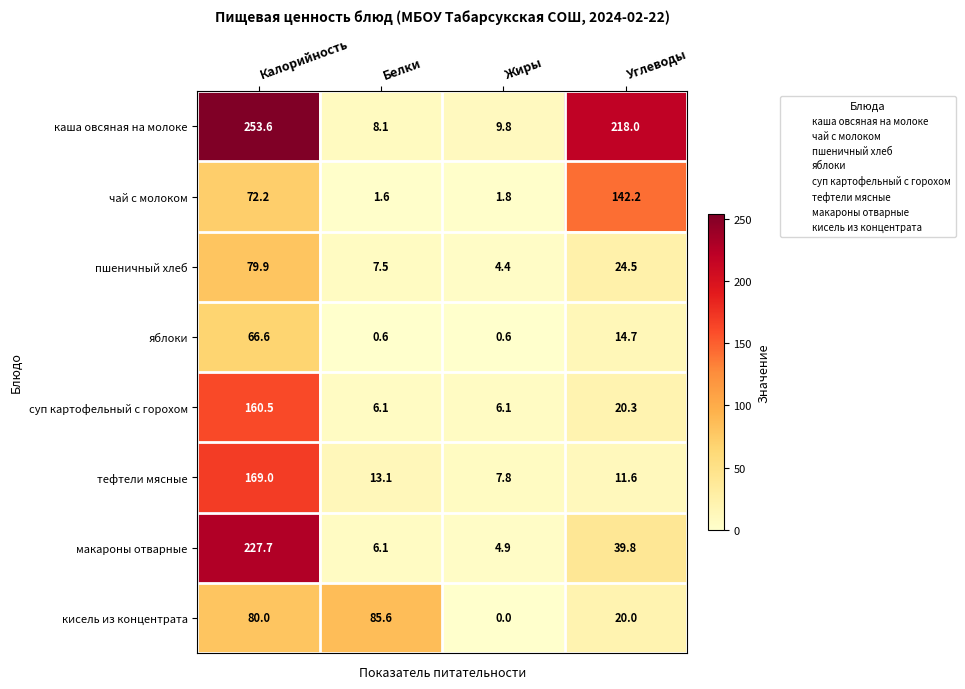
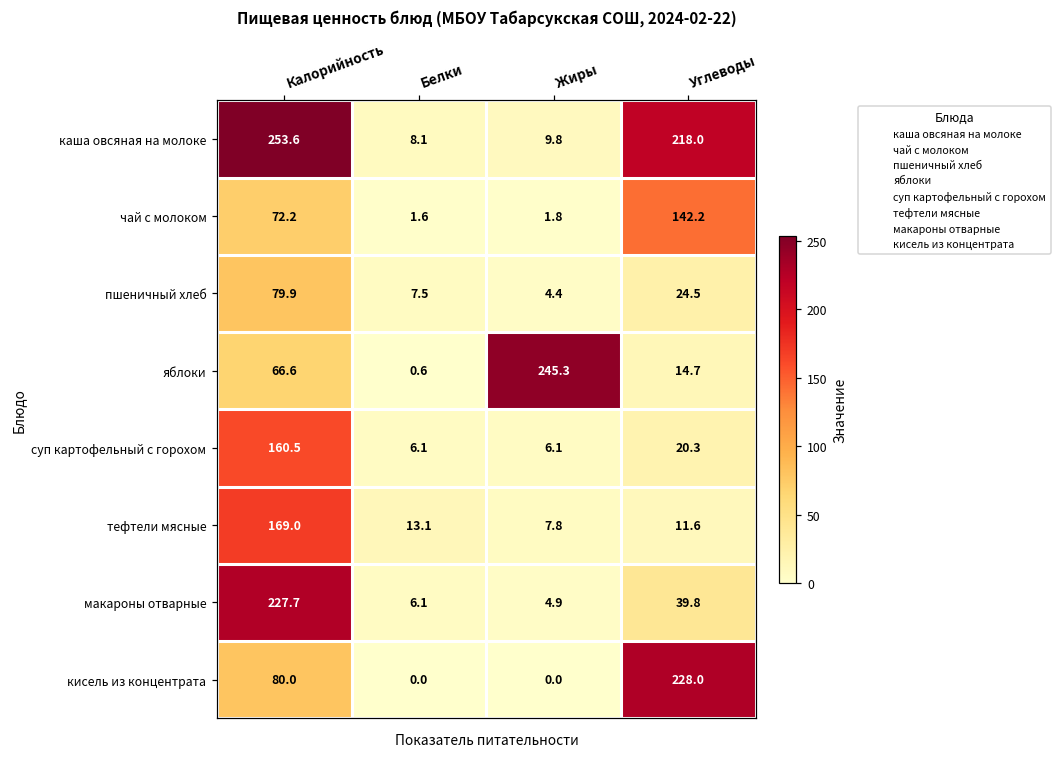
  {
    "каша овсяная на молоке": {
      "Калорийность": 253.6,
      "Белки": 8.1,
      "Жиры": 9.8,
      "Углеводы": 218.0
    },
    "чай с молоком": {
      "Калорийность": 72.2,
      "Белки": 1.6,
      "Жиры": 1.8,
      "Углеводы": 142.2
    },
    "пшеничный хлеб": {
      "Калорийность": 79.9,
      "Белки": 7.5,
      "Жиры": 4.4,
      "Углеводы": 24.5
    },
    "яблоки": {
      "Калорийность": 66.6,
      "Белки": 0.6,
-     "Жиры": 0.6,
+     "Жиры": 245.3,
      "Углеводы": 14.7
    },
    "суп картофельный с горохом": {
      "Калорийность": 160.5,
      "Белки": 6.1,
      "Жиры": 6.1,
      "Углеводы": 20.3
    },
    "тефтели мясные": {
      "Калорийность": 169.0,
      "Белки": 13.1,
      "Жиры": 7.8,
      "Углеводы": 11.6
    },
    "макароны отварные": {
      "Калорийность": 227.7,
      "Белки": 6.1,
      "Жиры": 4.9,
      "Углеводы": 39.8
    },
    "кисель из концентрата": {
      "Калорийность": 80.0,
-     "Белки": 85.6,
+     "Белки": 0.0,
      "Жиры": 0.0,
-     "Углеводы": 20.0
+     "Углеводы": 228.0
    }
  }
